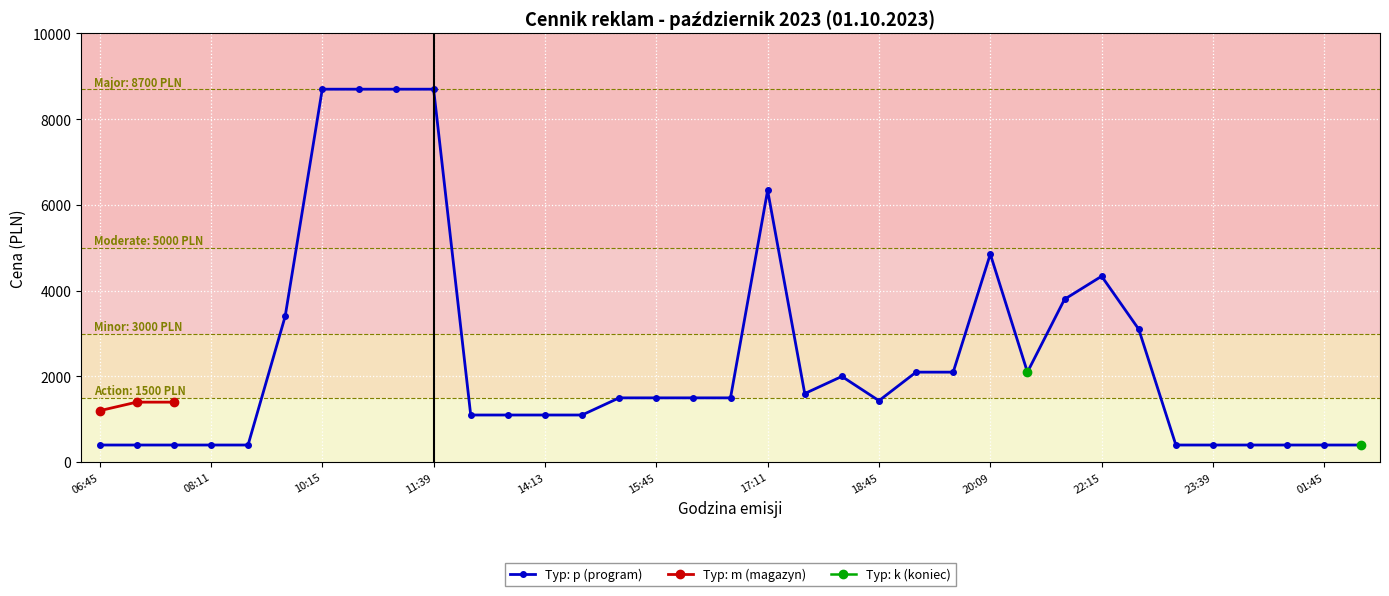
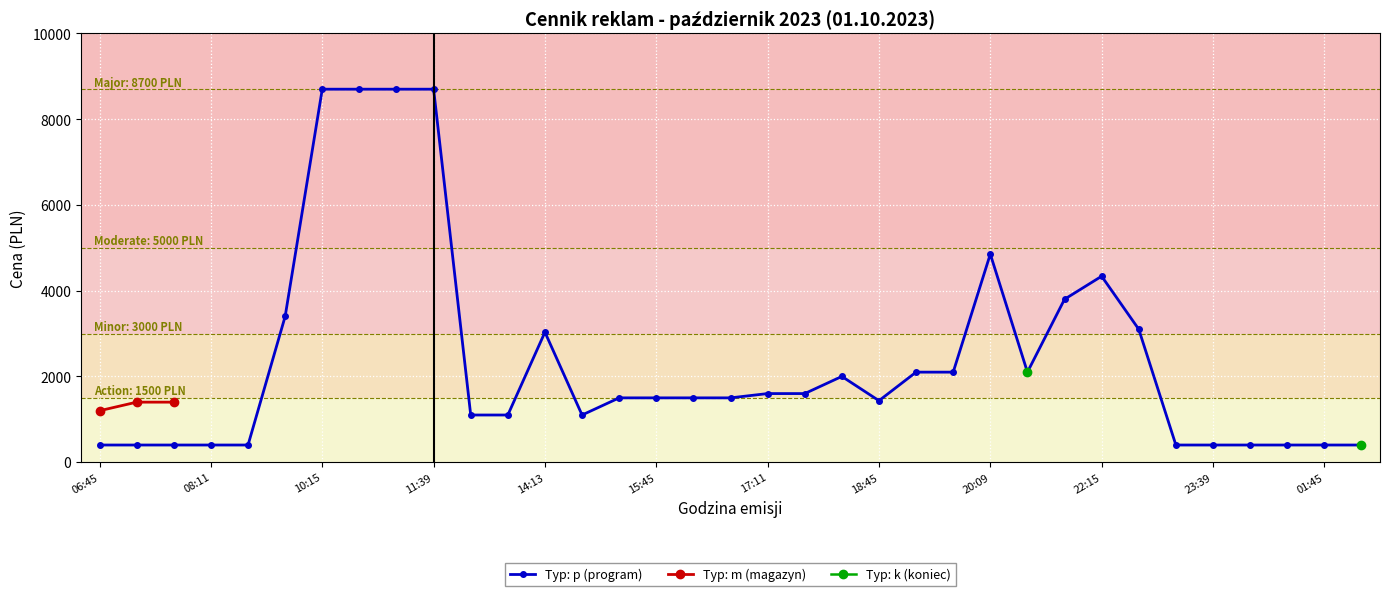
  {
    "Typ: p (program)": {
      "06:45": 400,
      "08:11": 400,
      "10:15": 8700,
      "11:39": 8700,
-     "14:13": 1100,
+     "14:13": 3000,
      "15:45": 1500,
-     "17:11": 6300,
+     "17:11": 1600,
      "18:45": 1400,
      "20:09": 4900,
      "22:15": 4300,
      "23:39": 400,
      "01:45": 400
    },
    "Typ: m (magazyn)": {
      "06:45": 1200
    }
  }
